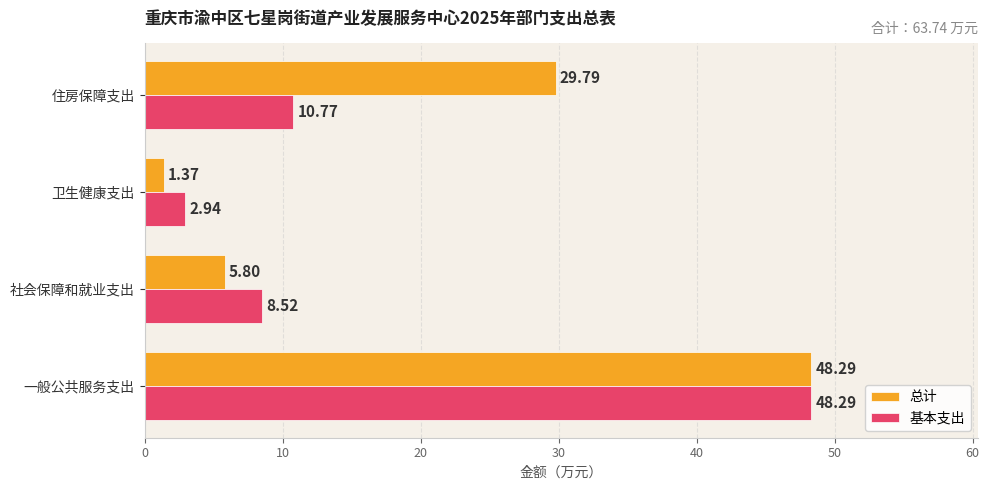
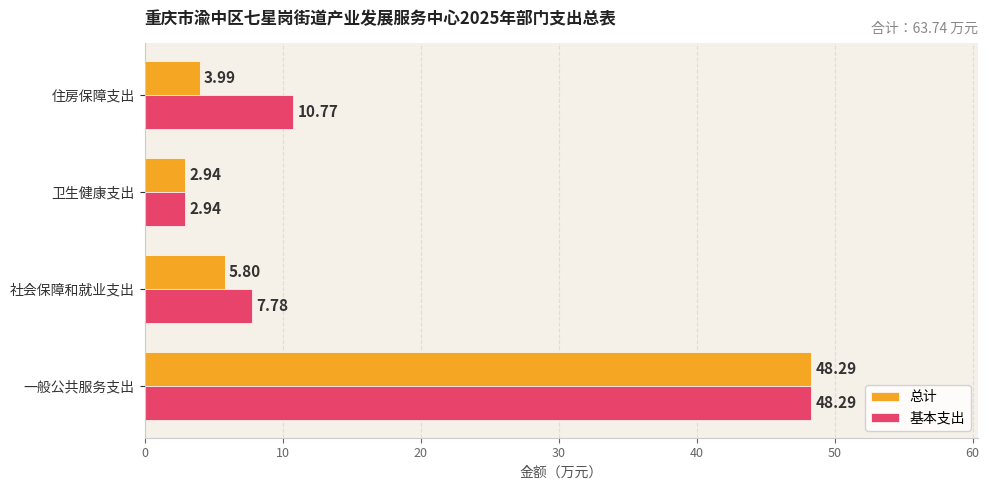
  {
    "总计": {
-     "住房保障支出": 29.79,
-     "卫生健康支出": 1.37,
+     "住房保障支出": 3.99,
+     "卫生健康支出": 2.94,
      "社会保障和就业支出": 5.80,
      "一般公共服务支出": 48.29
    },
    "基本支出": {
      "住房保障支出": 10.77,
      "卫生健康支出": 2.94,
-     "社会保障和就业支出": 8.52,
+     "社会保障和就业支出": 7.78,
      "一般公共服务支出": 48.29
    }
  }
